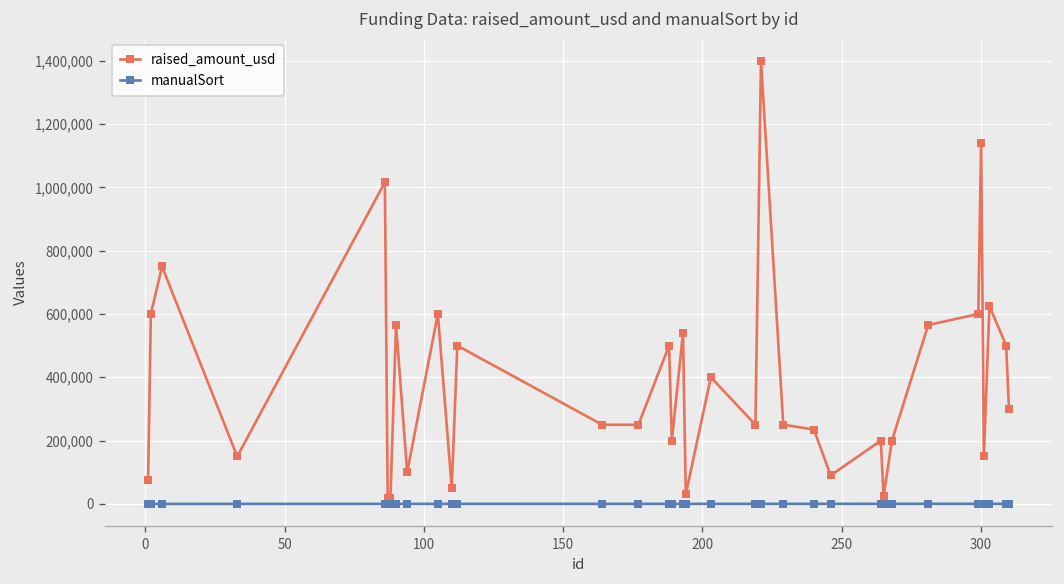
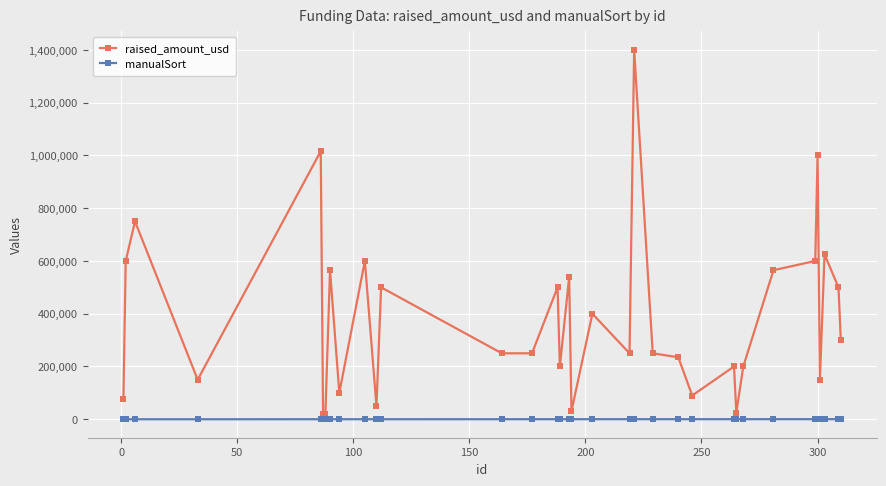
  {
    "raised_amount_usd": {
-     "300": "1,140,000"
+     "300": "1,000,000"
    },
    "manualSort": {
      "300": "0"
    }
  }
